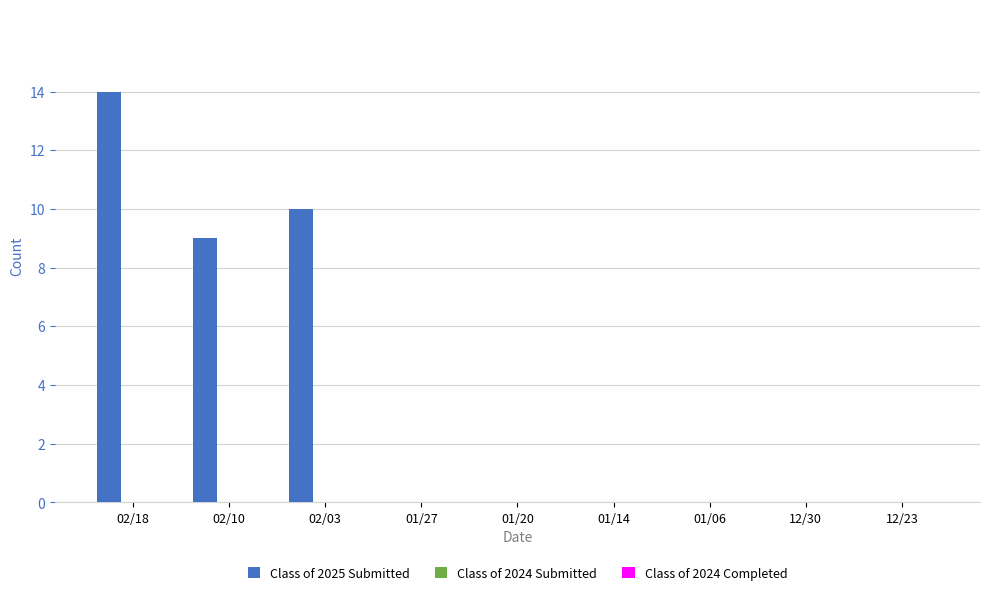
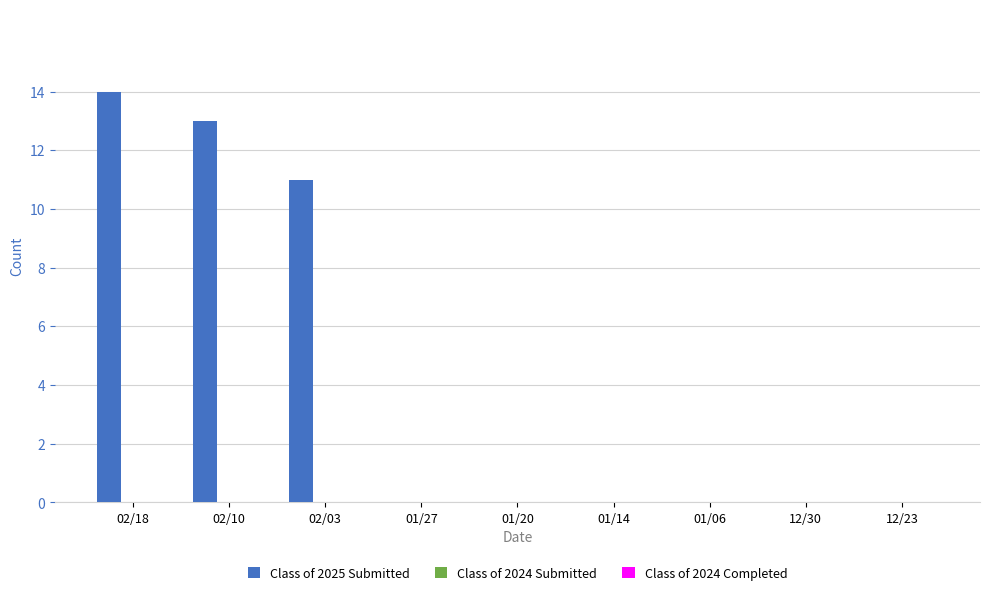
  {
    "Class of 2025 Submitted": {
      "02/18": 14,
-     "02/10": 9,
-     "02/03": 10,
+     "02/10": 13,
+     "02/03": 11,
      "01/27": 0,
      "01/20": 0,
      "01/14": 0,
      "01/06": 0,
      "12/30": 0,
      "12/23": 0
    },
    "Class of 2024 Submitted": {
      "02/18": 0,
      "02/10": 0,
      "02/03": 0,
      "01/27": 0,
      "01/20": 0,
      "01/14": 0,
      "01/06": 0,
      "12/30": 0,
      "12/23": 0
    },
    "Class of 2024 Completed": {
      "02/18": 0,
      "02/10": 0,
      "02/03": 0,
      "01/27": 0,
      "01/20": 0,
      "01/14": 0,
      "01/06": 0,
      "12/30": 0,
      "12/23": 0
    }
  }
